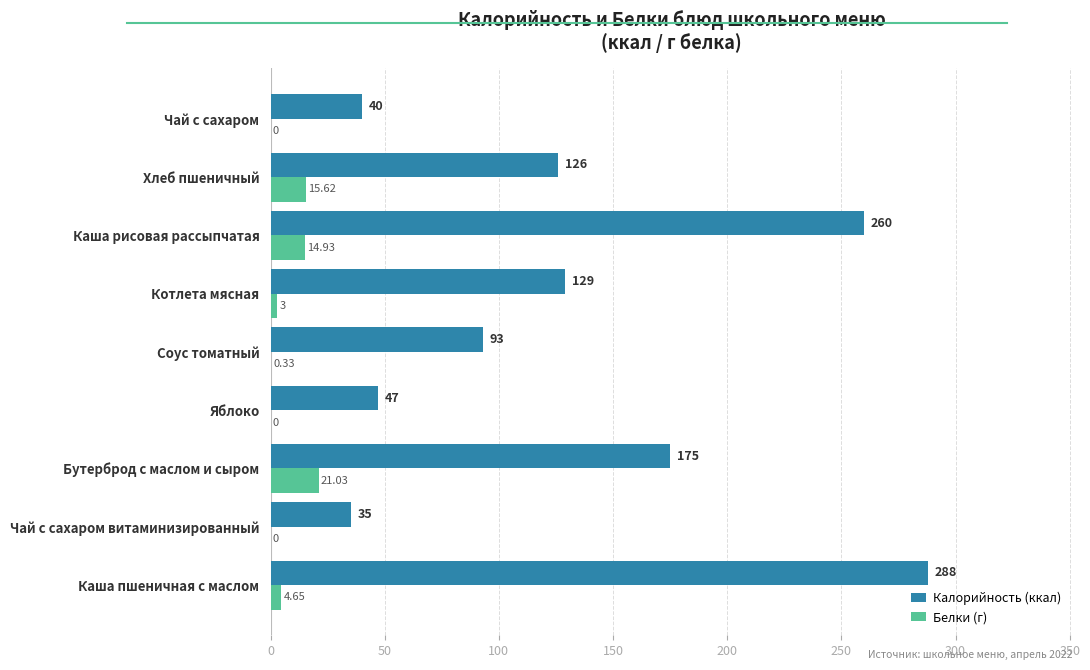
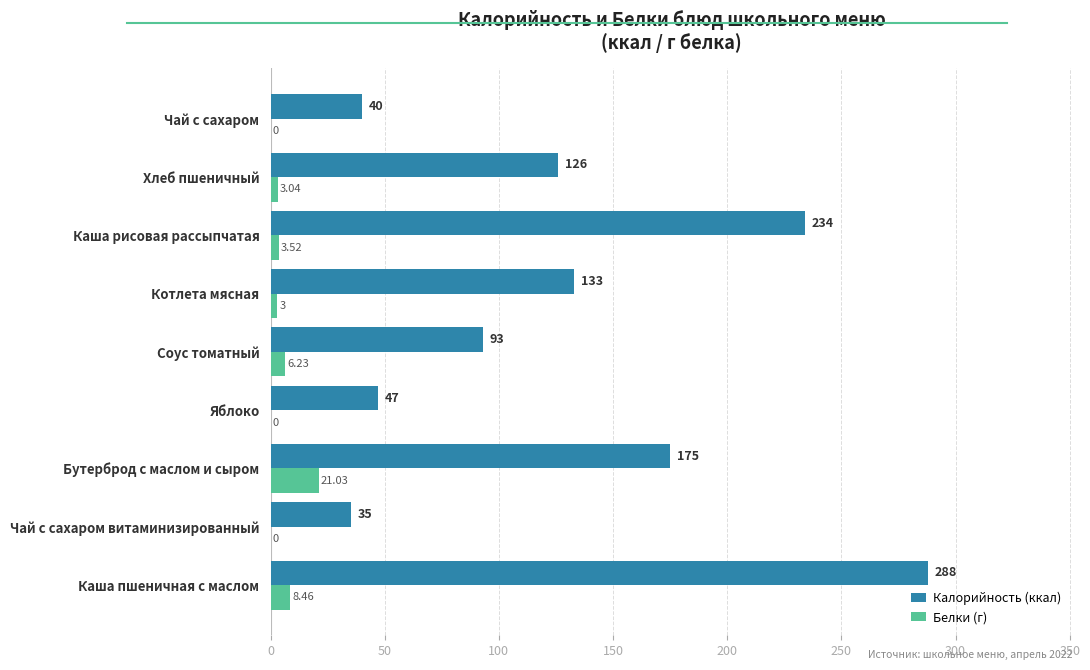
  {
    "Калорийность (ккал)": {
      "Чай с сахаром": 40,
      "Хлеб пшеничный": 126,
-     "Каша рисовая рассыпчатая": 260,
-     "Котлета мясная": 129,
+     "Каша рисовая рассыпчатая": 234,
+     "Котлета мясная": 133,
      "Соус томатный": 93,
      "Яблоко": 47,
      "Бутерброд с маслом и сыром": 175,
      "Чай с сахаром витаминизированный": 35,
      "Каша пшеничная с маслом": 288
    },
    "Белки (г)": {
      "Чай с сахаром": 0,
-     "Хлеб пшеничный": 15.62,
-     "Каша рисовая рассыпчатая": 14.93,
+     "Хлеб пшеничный": 3.04,
+     "Каша рисовая рассыпчатая": 3.52,
      "Котлета мясная": 3,
-     "Соус томатный": 0.33,
+     "Соус томатный": 6.23,
      "Яблоко": 0,
      "Бутерброд с маслом и сыром": 21.03,
      "Чай с сахаром витаминизированный": 0,
-     "Каша пшеничная с маслом": 4.65
+     "Каша пшеничная с маслом": 8.46
    }
  }
